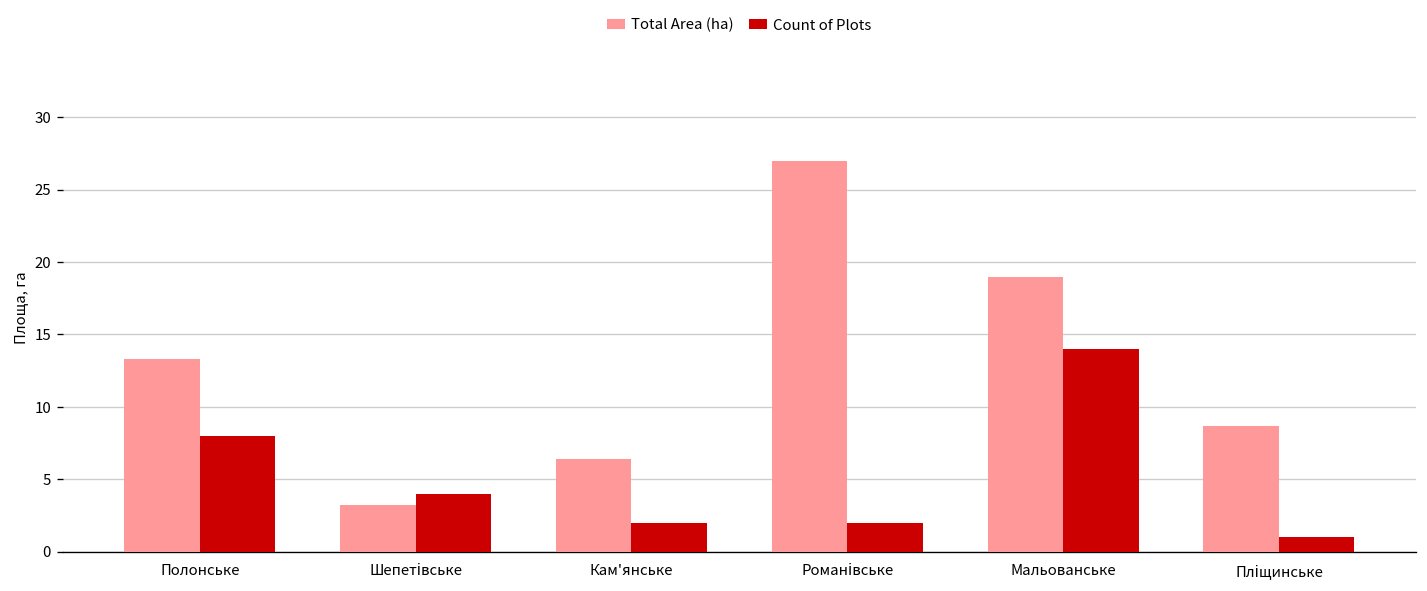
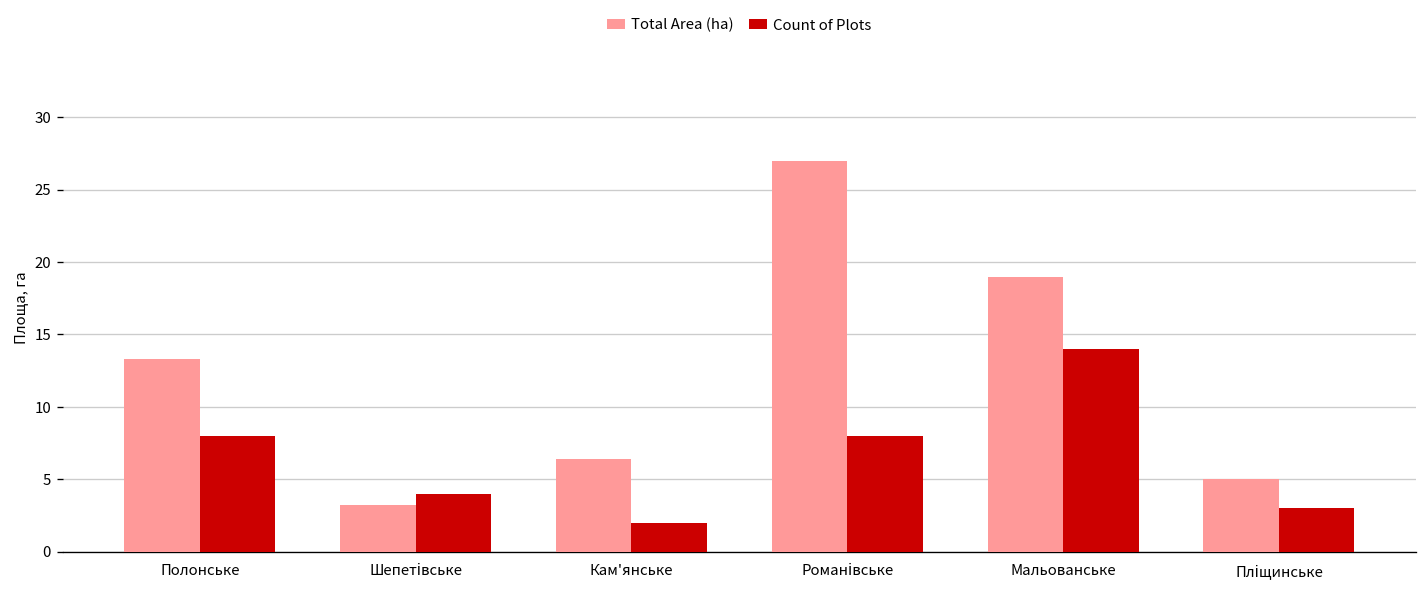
  {
    "Total Area (ha)": {
      "Полонське": 13.3,
      "Шепетівське": 3.2,
      "Кам'янське": 6.4,
      "Романівське": 27.0,
      "Мальованське": 19.0,
-     "Пліщинське": 8.7
+     "Пліщинське": 5.0
    },
    "Count of Plots": {
      "Полонське": 8,
      "Шепетівське": 4,
      "Кам'янське": 2,
-     "Романівське": 2,
+     "Романівське": 8,
      "Мальованське": 14,
-     "Пліщинське": 1
+     "Пліщинське": 3
    }
  }
